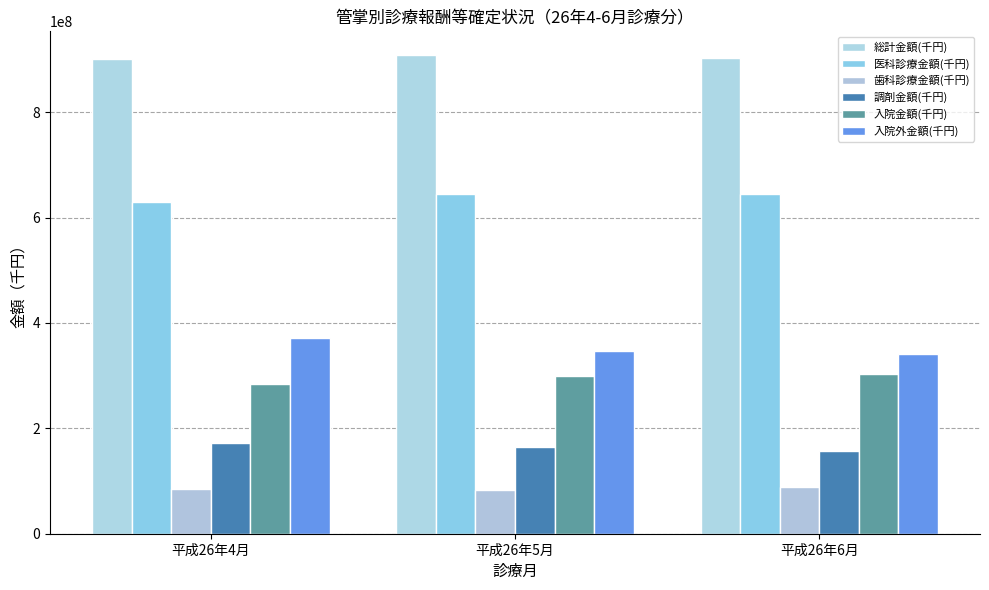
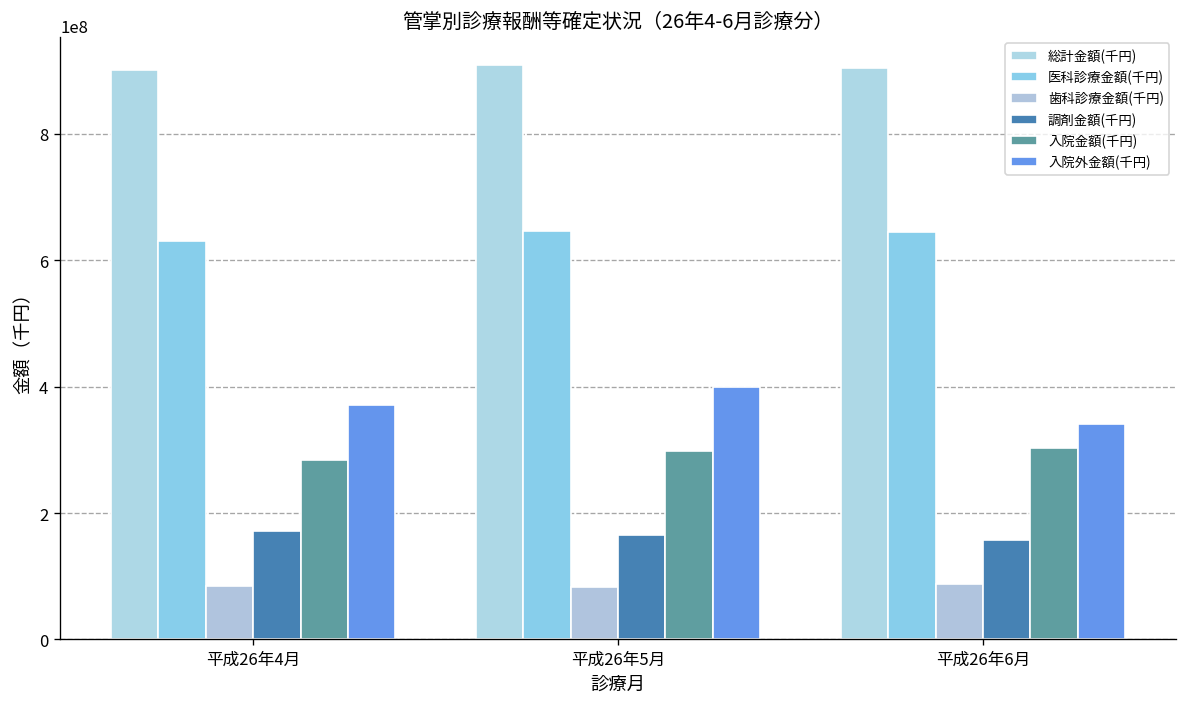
  {
    "入院外金額(千円)": {
      "平成26年4月": 370000000,
-     "平成26年5月": 350000000,
+     "平成26年5月": 400000000,
      "平成26年6月": 340000000
    }
  }
